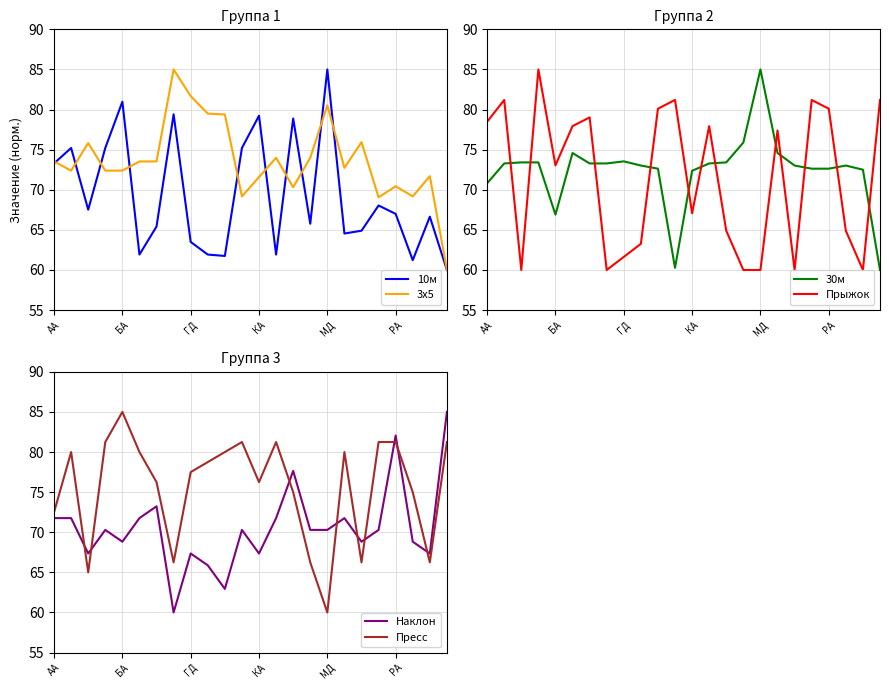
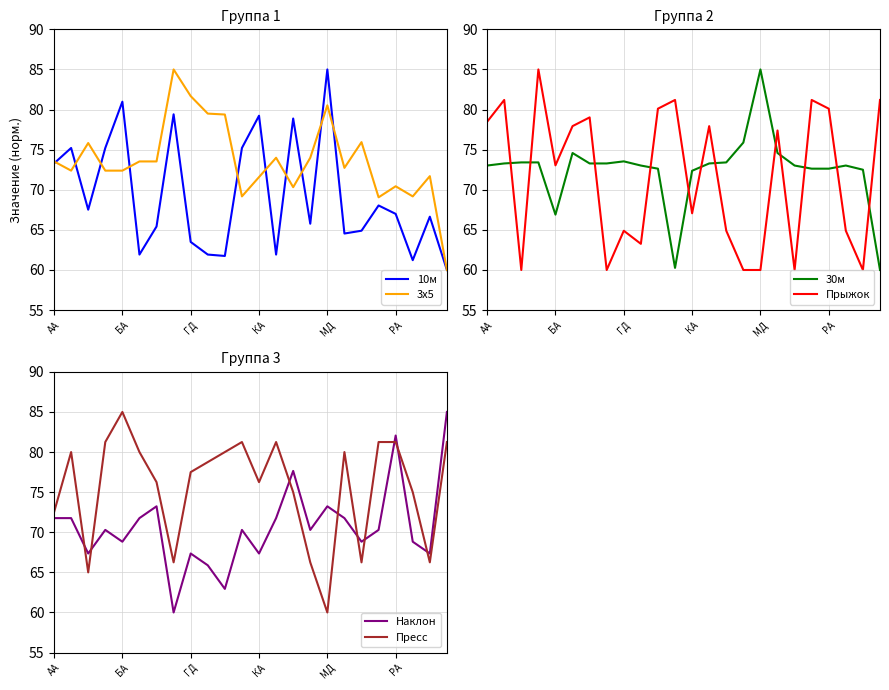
  {
    "Группа 1": {
      "10м": {
        "БА": 81,
        "ГД": 63,
        "МД": 85,
        "РА": 67
      },
      "3х5": {
        "БА": 72,
        "ГД": 82,
        "МД": 81,
        "РА": 70
      }
    },
    "Группа 2": {
      "30м": {
-       "АА": 71,
+       "АА": 73,
        "БА": 67,
        "ГД": 74,
        "МД": 85,
        "РА": 73
      },
      "Прыжок": {
        "АА": 78,
        "БА": 73,
-       "ГД": 62,
+       "ГД": 65,
        "МД": 60,
        "РА": 80
      }
    },
    "Группа 3": {
      "Наклон": {
        "АА": 72,
        "БА": 69,
        "ГД": 67,
-       "МД": 70,
+       "МД": 73,
        "РА": 82
      },
      "Пресс": {
        "АА": 73,
        "БА": 85,
        "ГД": 78,
        "МД": 60,
        "РА": 81
      }
    }
  }
